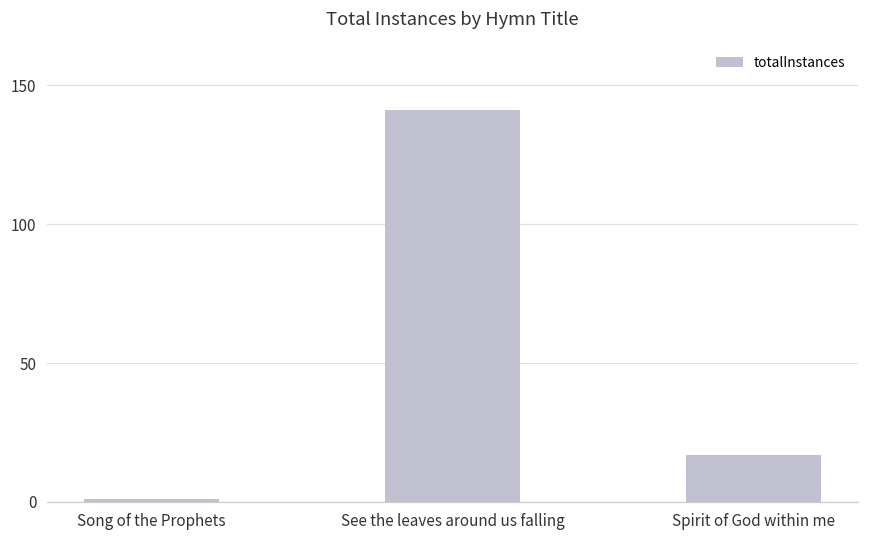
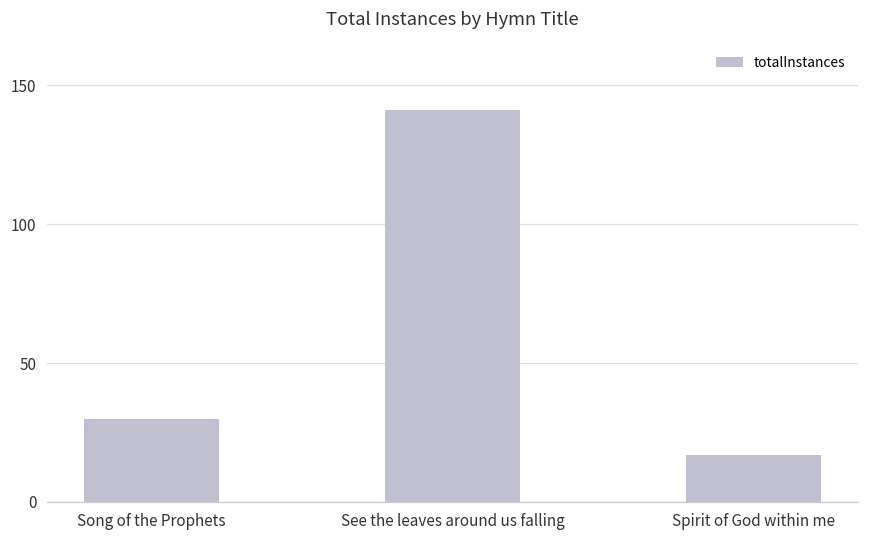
  {
-   "Song of the Prophets": 1,
+   "Song of the Prophets": 30,
    "See the leaves around us falling": 141,
    "Spirit of God within me": 17
  }
